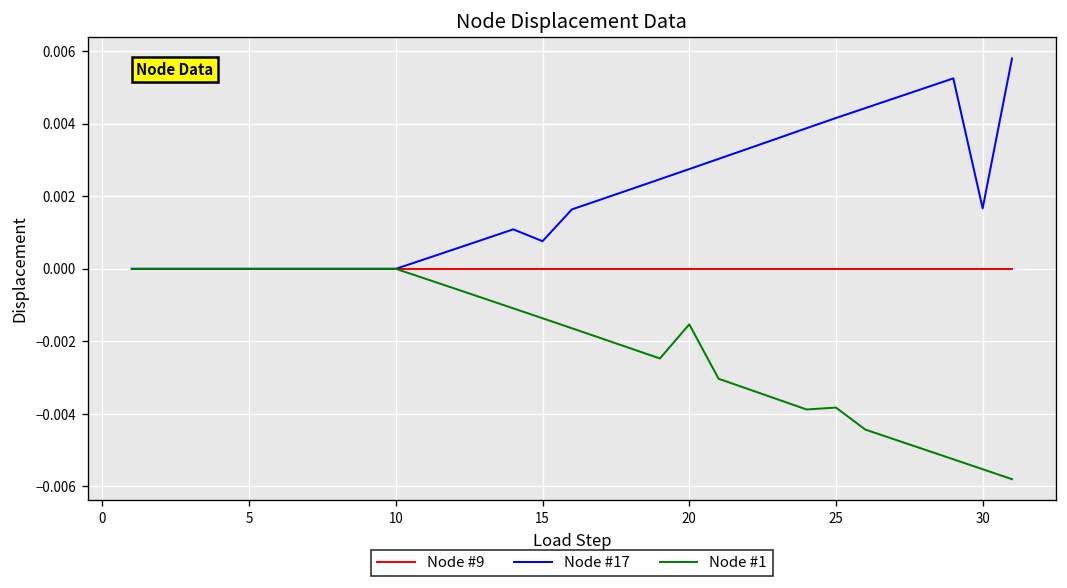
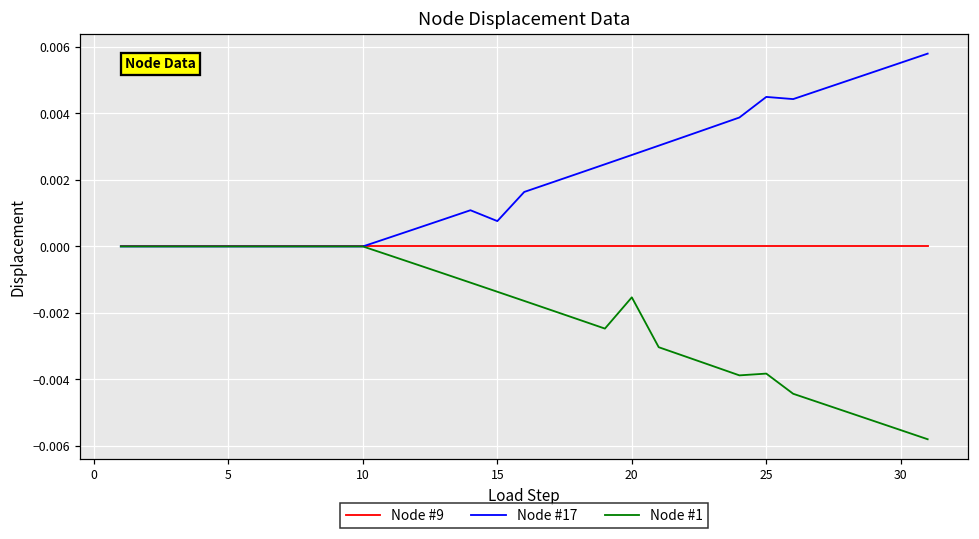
  {
    "Node #9": {
      "15": 0.0000,
      "20": 0.0000,
      "25": 0.0000,
      "30": 0.0000
    },
    "Node #17": {
      "15": 0.0008,
      "20": 0.0028,
-     "25": 0.0042,
-     "30": 0.0017
+     "25": 0.0045,
+     "30": 0.0055
    },
    "Node #1": {
      "15": -0.0014,
      "20": -0.0015,
      "25": -0.0038,
      "30": -0.0055
    }
  }
